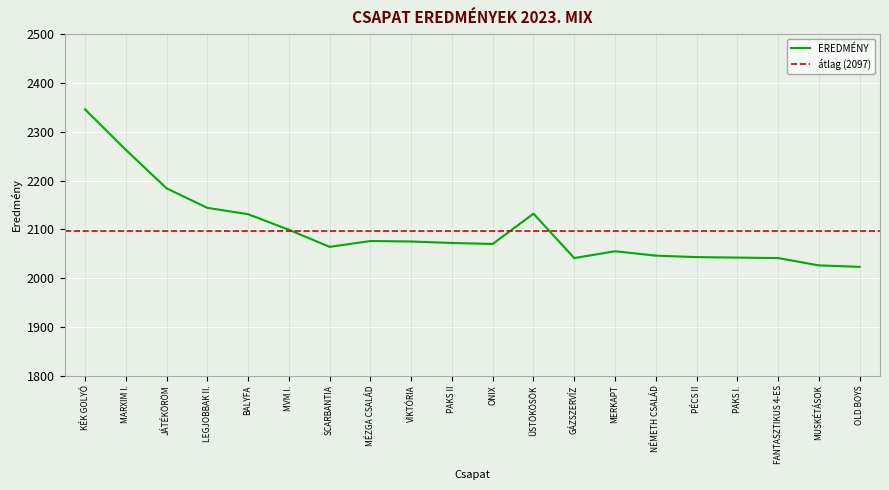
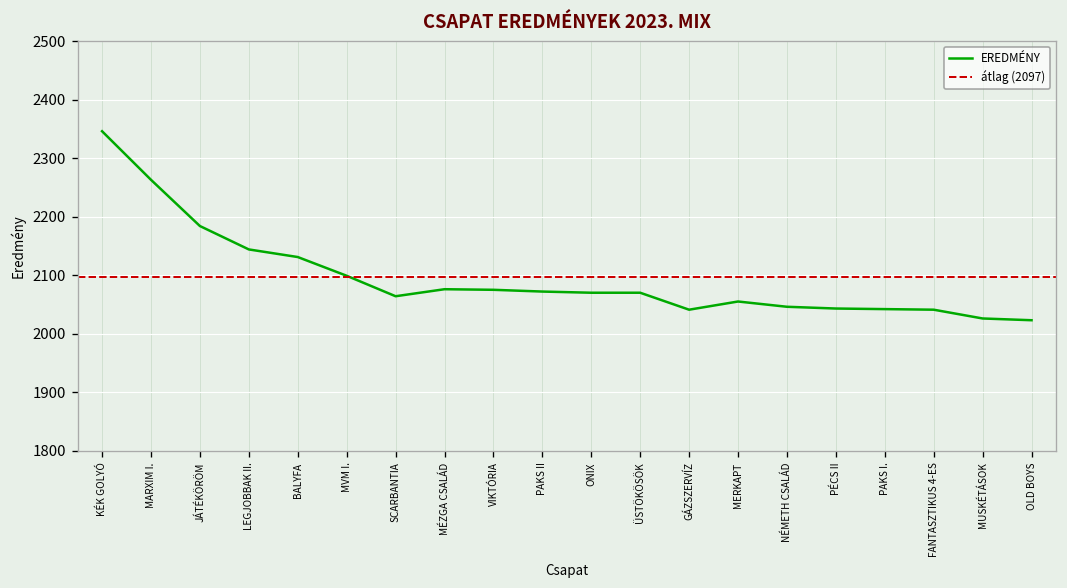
  {
    "KÉK GOLYÓ": 2350,
    "MARXIM I.": 2260,
    "JÁTÉKÖRÖM": 2180,
    "LEGJOBBAK II.": 2140,
    "BALYFA": 2130,
    "MVM I.": 2100,
    "SCARBANTIA": 2060,
    "MÉZGA CSALÁD": 2080,
    "VIKTÓRIA": 2080,
    "PAKS II": 2070,
    "ONIX": 2070,
-   "ÜSTÖKÖSÖK": 2130,
+   "ÜSTÖKÖSÖK": 2070,
    "GÁZSZERVÍZ": 2040,
    "MERKAPT": 2060,
    "NÉMETH CSALÁD": 2050,
    "PÉCS II": 2040,
    "PAKS I.": 2040,
    "FANTASZTIKUS 4-ES": 2040,
    "MUSKÉTÁSOK": 2030,
    "OLD BOYS": 2020
  }
